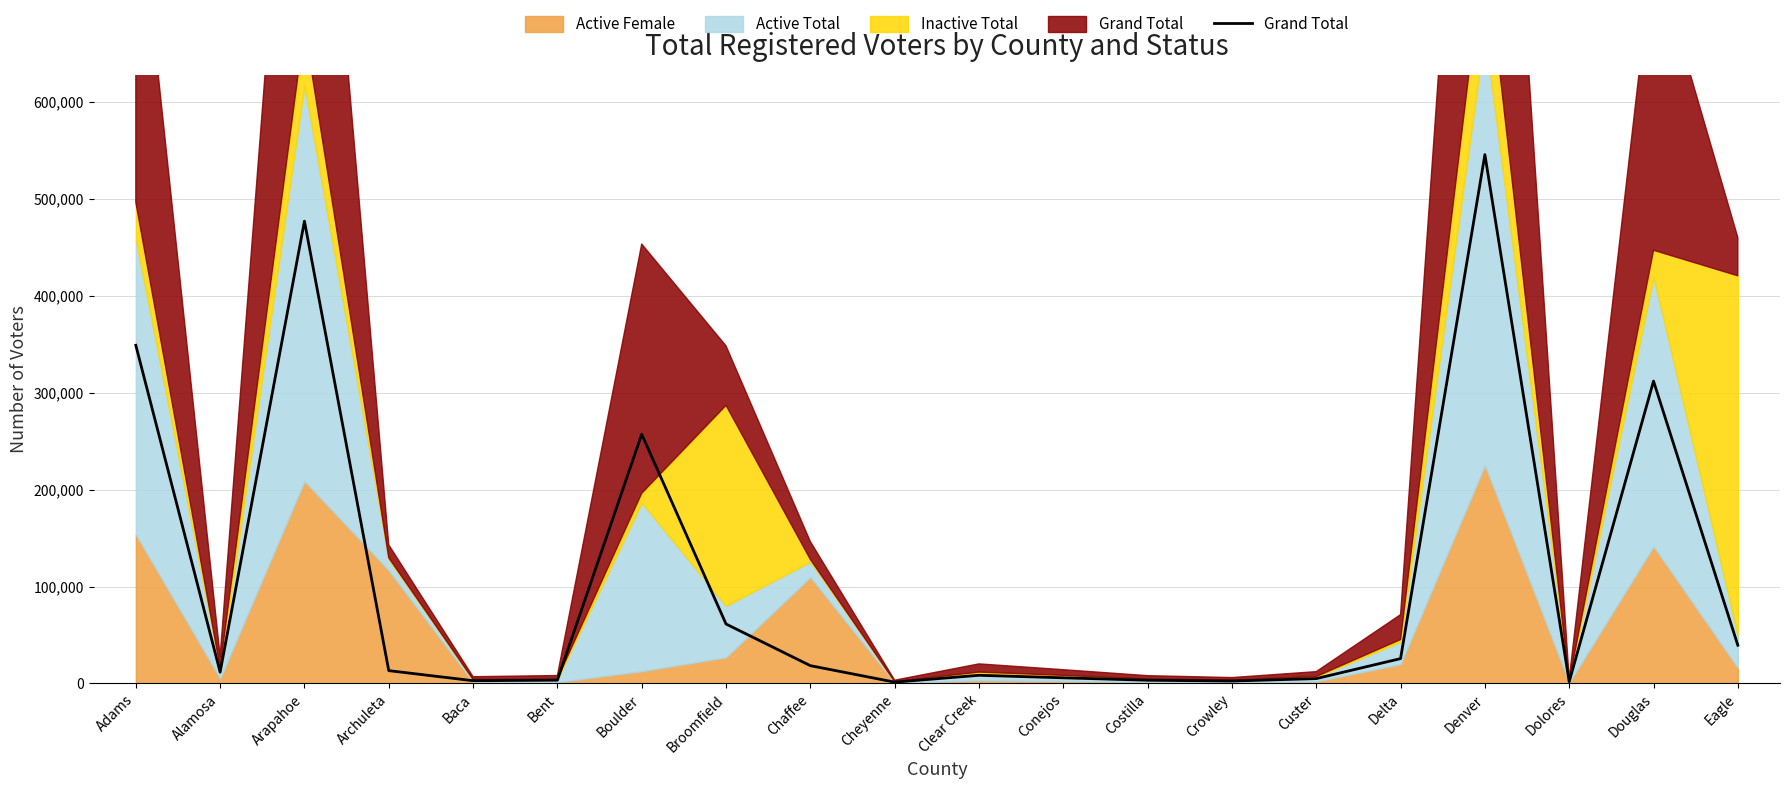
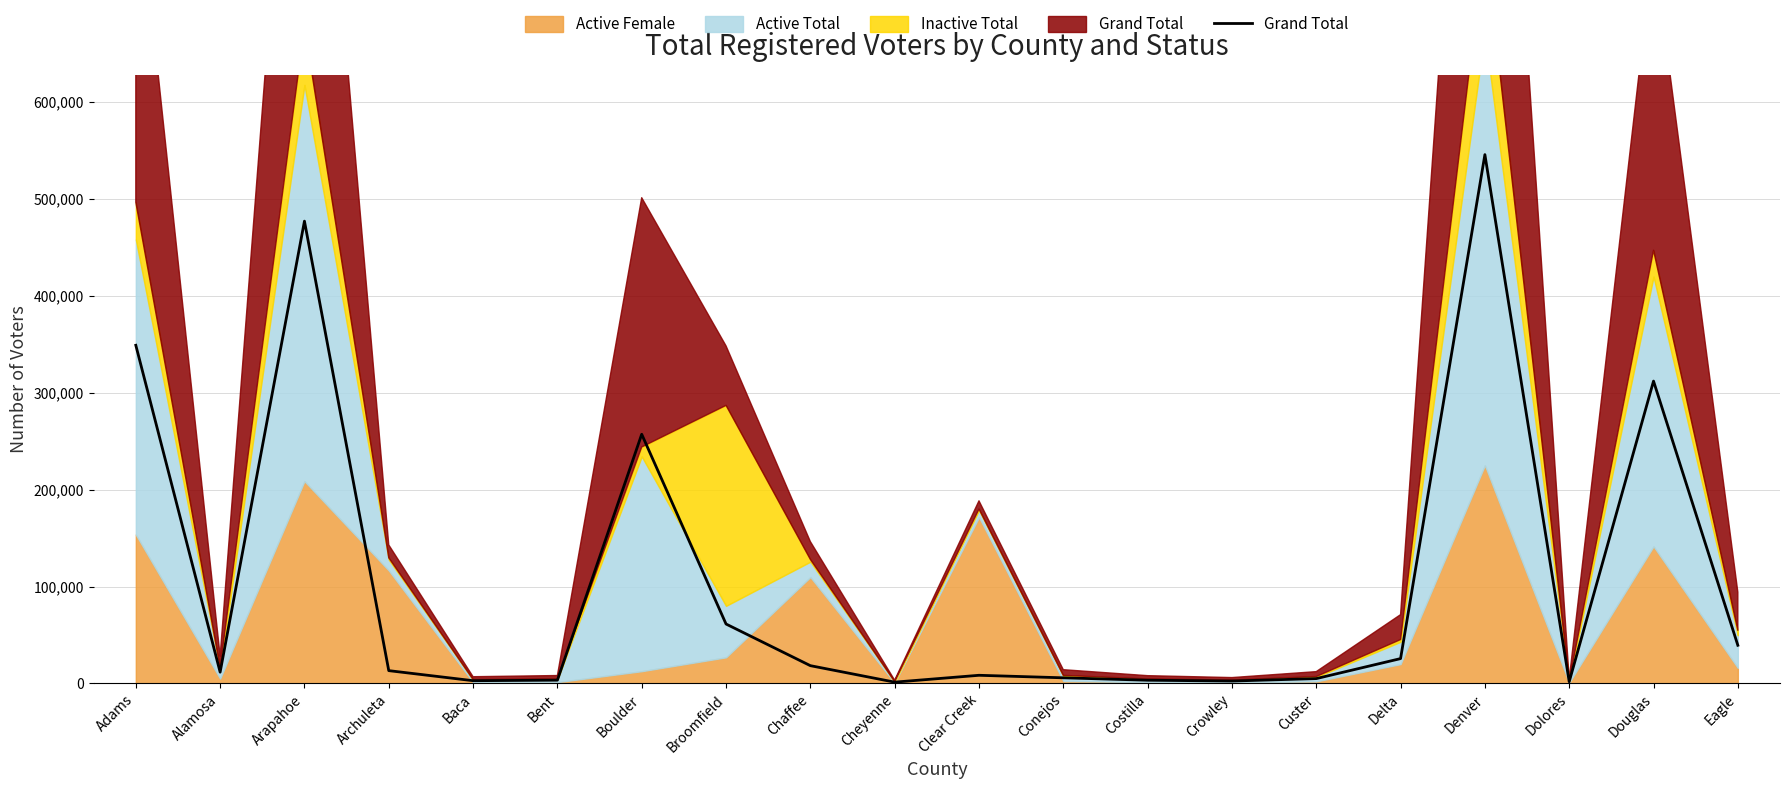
  {
    "Active Female": {
      "Adams": "150,000",
      "Alamosa": "10,000",
      "Arapahoe": "210,000",
      "Archuleta": "120,000",
      "Boulder": "10,000",
      "Broomfield": "30,000",
      "Chaffee": "110,000",
-     "Clear Creek": "0",
+     "Clear Creek": "170,000",
      "Conejos": "0",
      "Delta": "20,000",
      "Denver": "230,000",
      "Douglas": "140,000",
      "Eagle": "20,000"
    },
    "Active Total": {
      "Adams": "300,000",
      "Arapahoe": "410,000",
-     "Boulder": "170,000",
+     "Boulder": "220,000",
      "Broomfield": "50,000",
      "Douglas": "280,000",
      "Eagle": "30,000"
    },
    "Inactive Total": {
      "Adams": "40,000",
      "Boulder": "10,000",
      "Broomfield": "210,000",
      "Douglas": "30,000",
-     "Eagle": "370,000"
+     "Eagle": "10,000"
    }
  }
